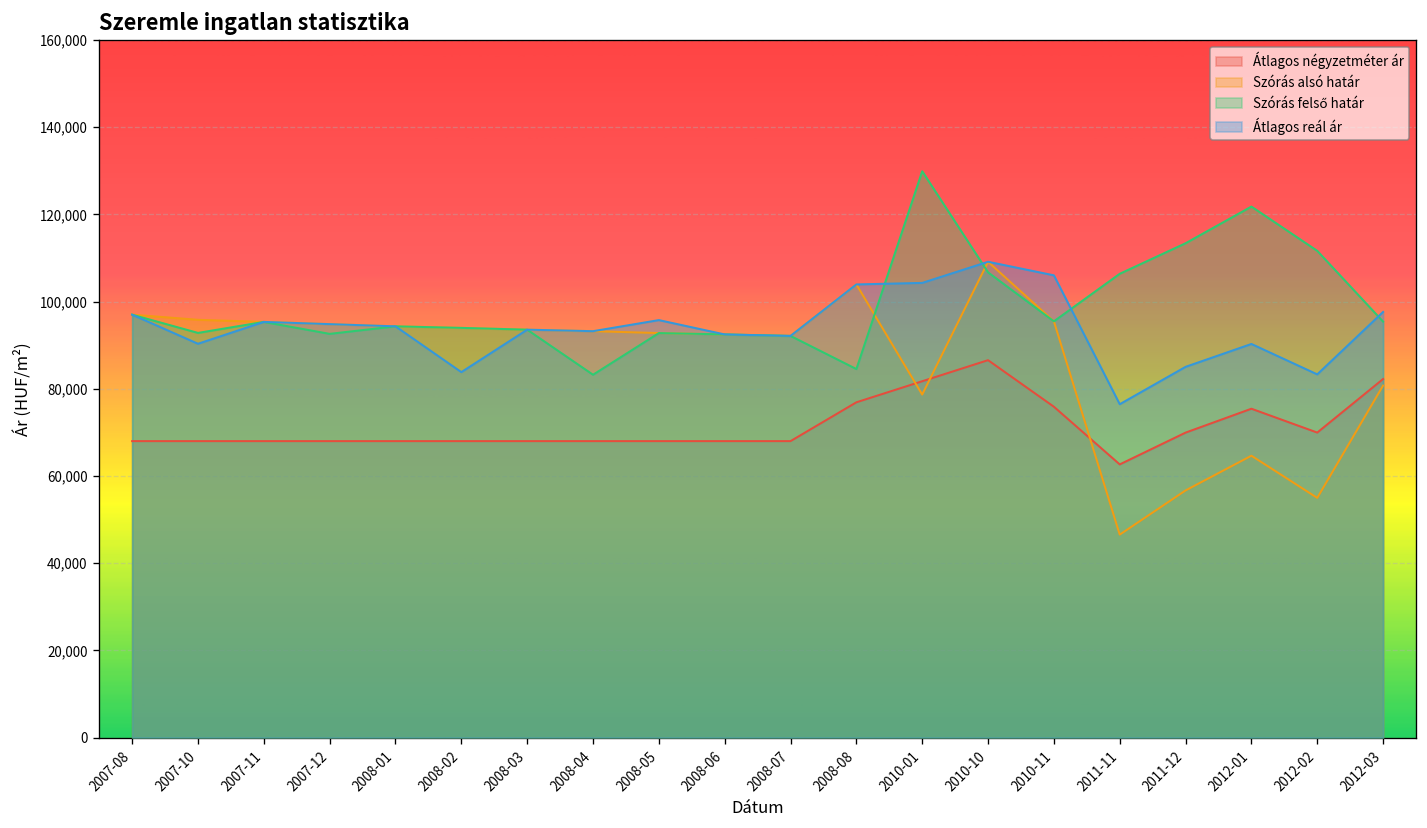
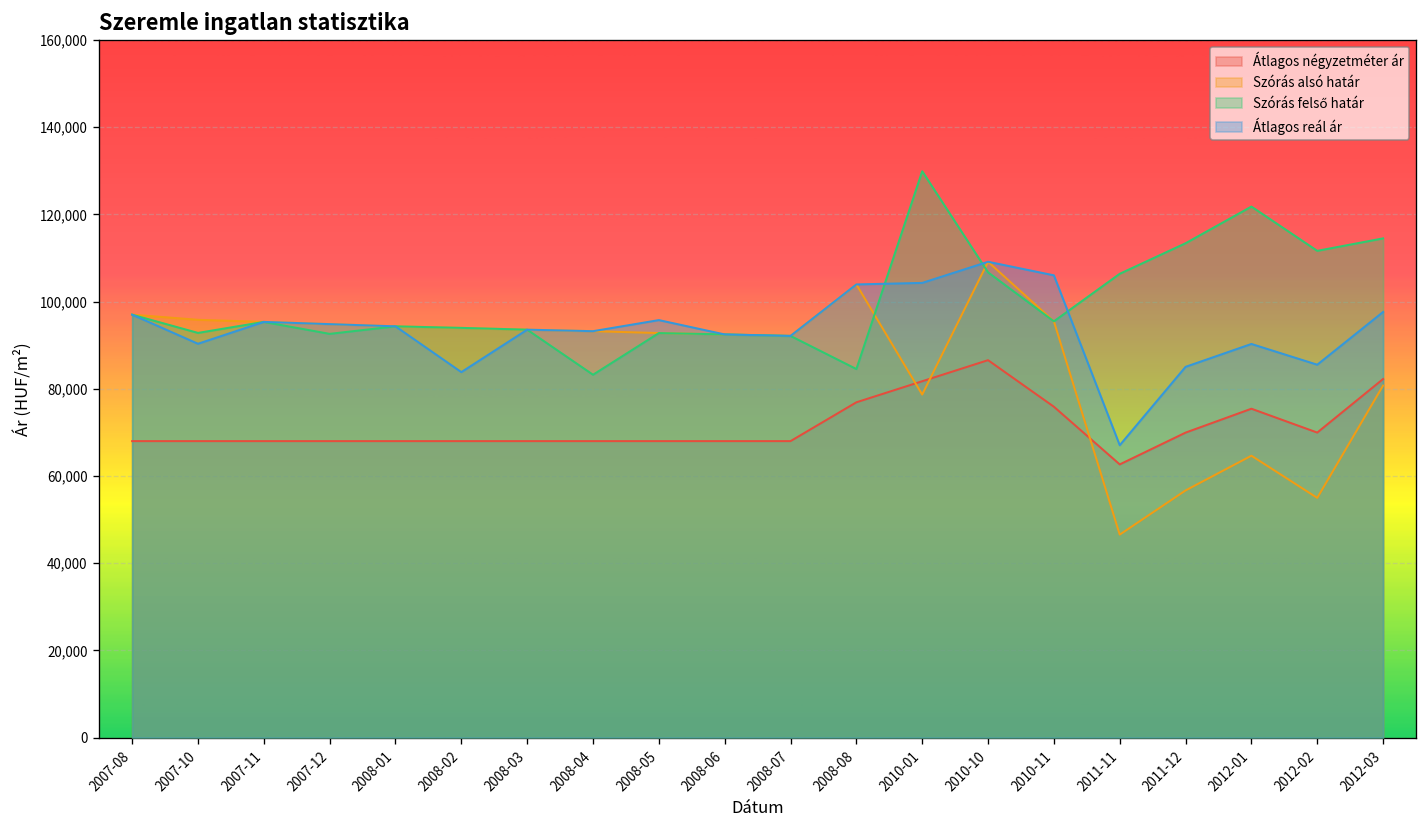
  {
    "Szórás felső határ": {
      "2007-10": "93,000",
      "2007-12": "93,000",
      "2008-04": "83,000",
      "2008-08": "85,000",
      "2010-01": "130,000",
      "2010-10": "107,000",
      "2011-11": "106,000",
      "2011-12": "113,000",
      "2012-01": "122,000",
      "2012-02": "112,000",
-     "2012-03": "95,000"
+     "2012-03": "115,000"
    },
    "Átlagos reál ár": {
      "2007-10": "90,000",
      "2008-02": "84,000",
      "2008-05": "96,000",
      "2010-01": "104,000",
      "2010-11": "106,000",
-     "2011-11": "76,000",
+     "2011-11": "67,000",
      "2011-12": "85,000",
      "2012-01": "90,000",
-     "2012-02": "83,000",
+     "2012-02": "86,000",
      "2012-03": "98,000"
    }
  }
